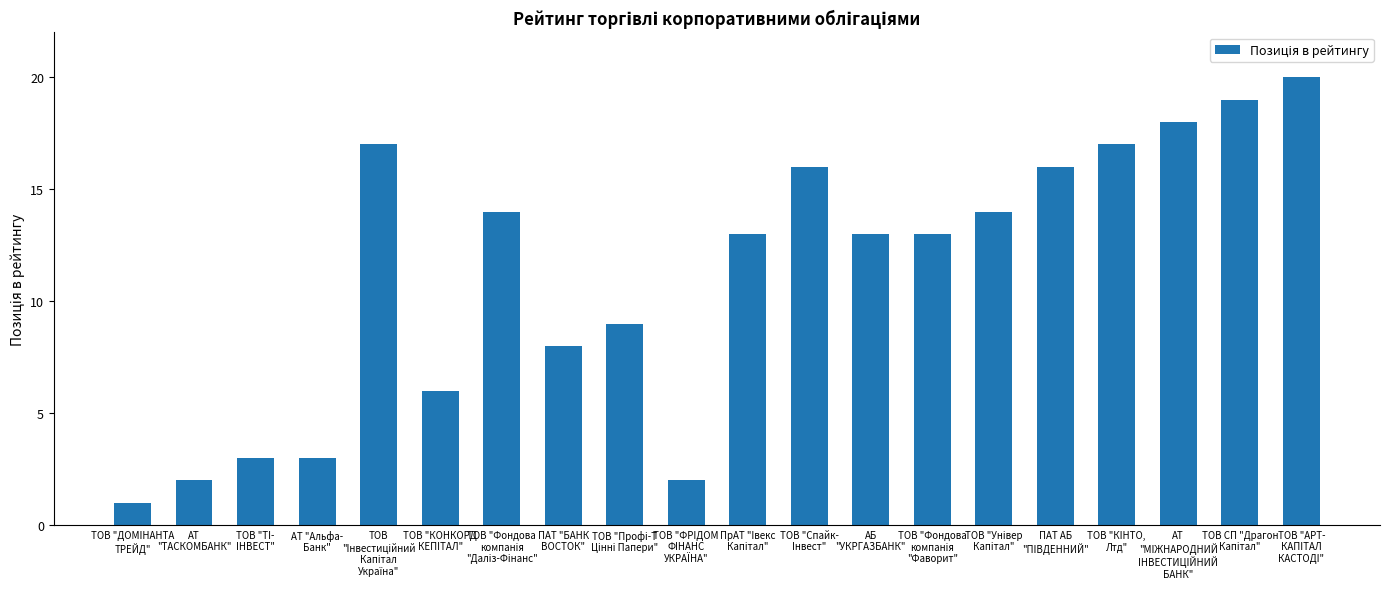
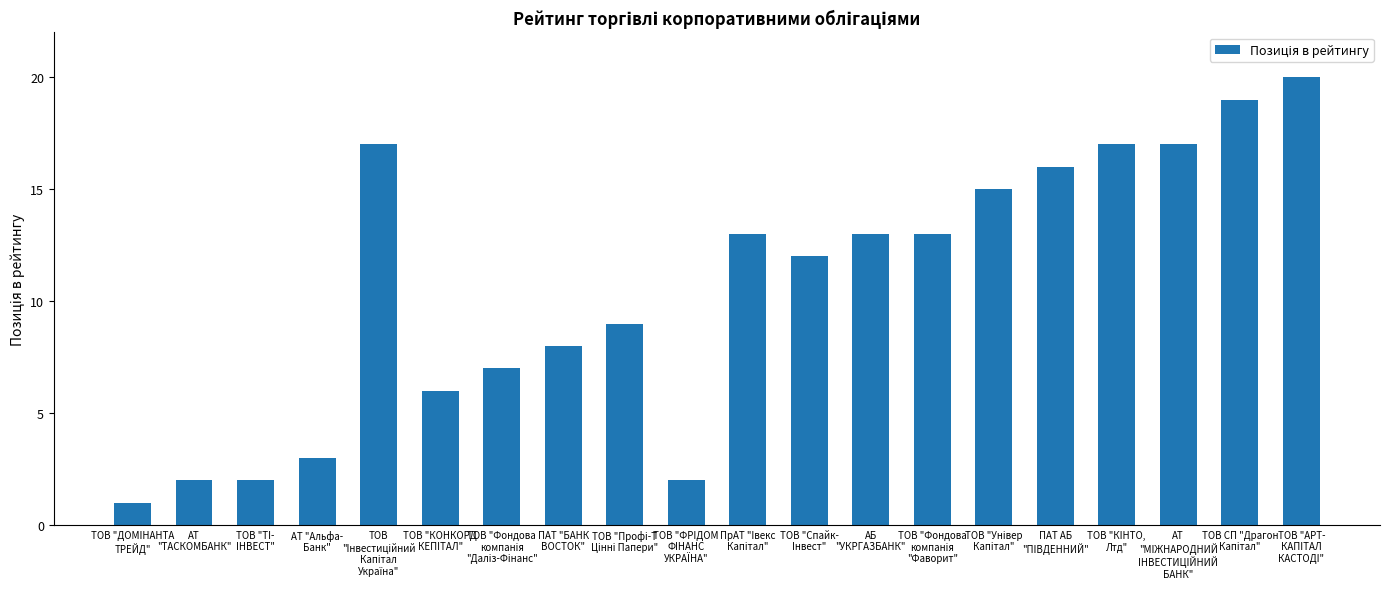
  {
-   "ТОВ \"ТІ- ІНВЕСТ\"": 3,
+   "ТОВ \"ТІ- ІНВЕСТ\"": 2,
    "АТ \"Альфа- Банк\"": 3,
    "ТОВ \"Інвестиційний Капітал Україна\"": 17,
-   "ТОВ \"Фондова компанія \"Даліз-Фінанс\"": 14,
+   "ТОВ \"Фондова компанія \"Даліз-Фінанс\"": 7,
    "ПАТ \"БАНК ВОСТОК\"": 8,
    "ТОВ \"Профі-Т Цінні Папери\"": 9,
    "ТОВ \"ФРІДОМ ФІНАНС УКРАЇНА\"": 2,
    "ПрАТ \"Івекс Капітал\"": 13,
-   "ТОВ \"Спайк- Інвест\"": 16,
+   "ТОВ \"Спайк- Інвест\"": 12,
    "АБ \"УКРГАЗБАНК\"": 13,
    "ТОВ \"Фондова компанія \"Фаворит\"": 13,
-   "ТОВ \"Універ Капітал\"": 14,
+   "ТОВ \"Універ Капітал\"": 15,
    "ПАТ АБ \"ПІВДЕННИЙ\"": 16,
    "ТОВ \"КІНТО, Лтд\"": 17,
-   "АТ \"МІЖНАРОДНИЙ ІНВЕСТИЦІЙНИЙ БАНК\"": 18,
+   "АТ \"МІЖНАРОДНИЙ ІНВЕСТИЦІЙНИЙ БАНК\"": 17,
    "ТОВ \"АРТ- КАПІТАЛ КАСТОДІ\"": 20
  }
